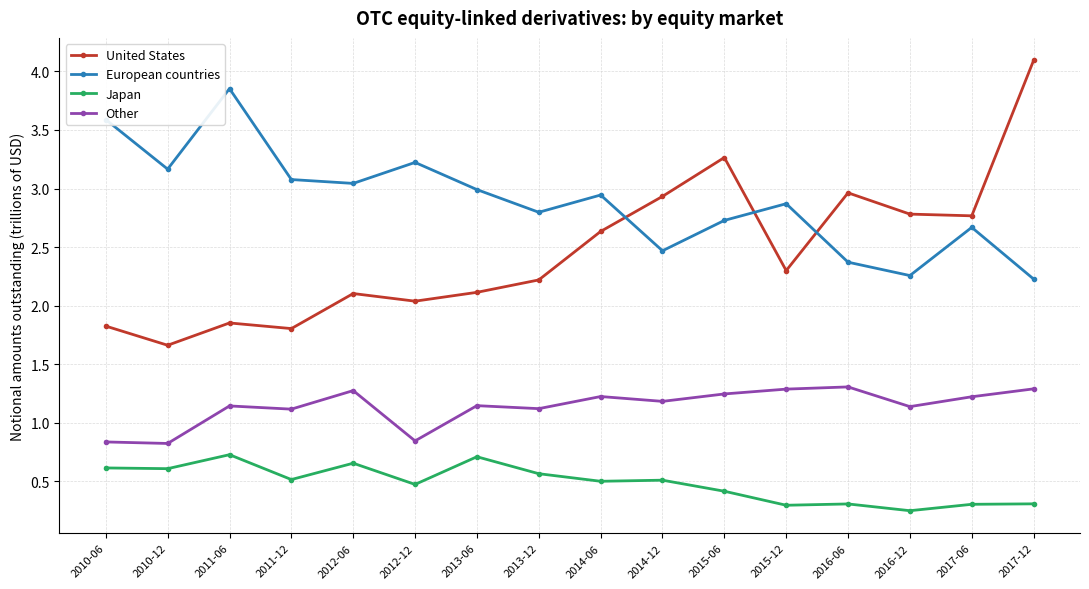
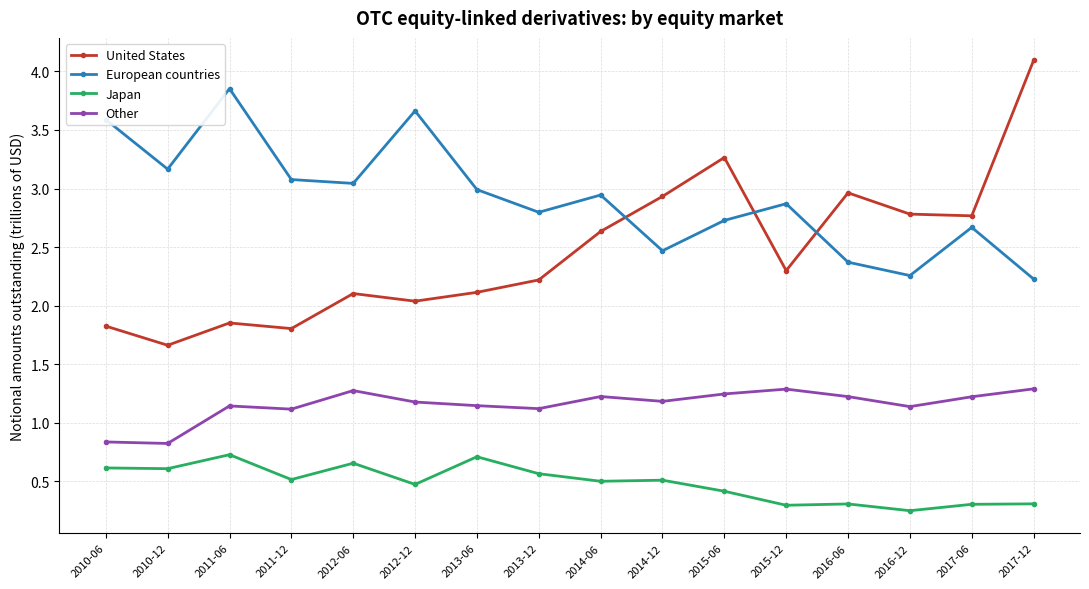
  {
    "United States": {
      "2010-06": 1.83,
      "2010-12": 1.66,
      "2011-06": 1.85,
      "2011-12": 1.80,
      "2012-06": 2.10,
      "2012-12": 2.04,
      "2013-06": 2.11,
      "2013-12": 2.22,
      "2014-06": 2.63,
      "2014-12": 2.93,
      "2015-06": 3.26,
      "2015-12": 2.30,
      "2016-06": 2.96,
      "2016-12": 2.78,
      "2017-06": 2.77,
      "2017-12": 4.09
    },
    "European countries": {
      "2010-12": 3.17,
      "2011-06": 3.85,
      "2011-12": 3.08,
      "2012-06": 3.04,
-     "2012-12": 3.22,
+     "2012-12": 3.66,
      "2013-06": 2.99,
      "2013-12": 2.80,
      "2014-06": 2.94,
      "2014-12": 2.47,
      "2015-06": 2.73,
      "2015-12": 2.87,
      "2016-06": 2.37,
      "2016-12": 2.26,
      "2017-06": 2.67,
      "2017-12": 2.23
    },
    "Japan": {
      "2010-06": 0.62,
      "2010-12": 0.61,
      "2011-06": 0.73,
      "2011-12": 0.52,
      "2012-06": 0.66,
      "2012-12": 0.48,
      "2013-06": 0.71,
      "2013-12": 0.57,
      "2014-06": 0.50,
      "2014-12": 0.51,
      "2015-06": 0.42,
      "2015-12": 0.30,
      "2016-06": 0.31,
      "2016-12": 0.25,
      "2017-06": 0.31,
      "2017-12": 0.31
    },
    "Other": {
      "2010-06": 0.84,
      "2010-12": 0.82,
      "2011-06": 1.14,
      "2011-12": 1.12,
      "2012-06": 1.28,
-     "2012-12": 0.85,
+     "2012-12": 1.18,
      "2013-06": 1.15,
      "2013-12": 1.12,
      "2014-06": 1.23,
      "2014-12": 1.18,
      "2015-06": 1.25,
      "2015-12": 1.29,
-     "2016-06": 1.31,
+     "2016-06": 1.22,
      "2016-12": 1.14,
      "2017-06": 1.22,
      "2017-12": 1.29
    }
  }
